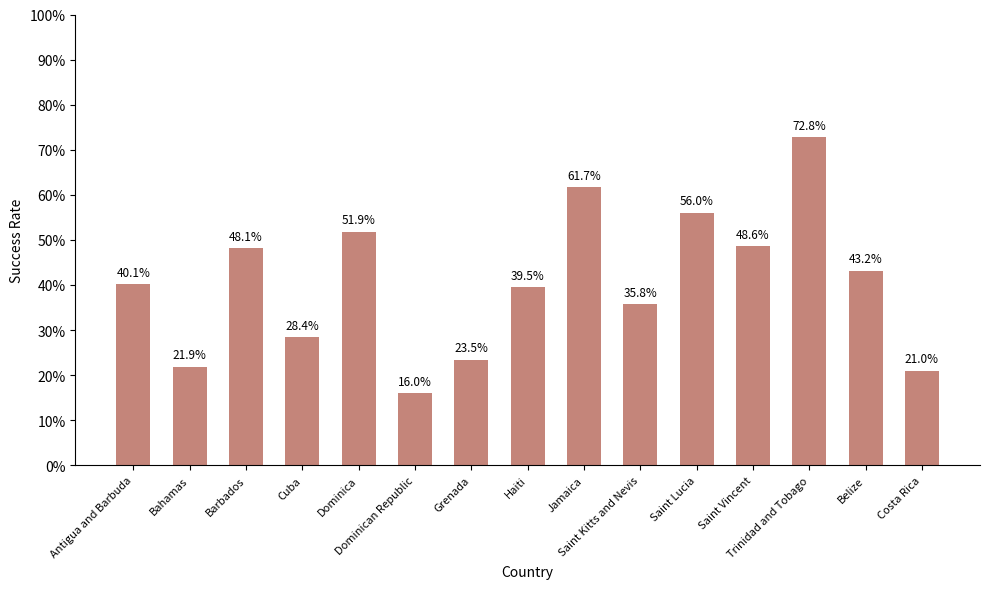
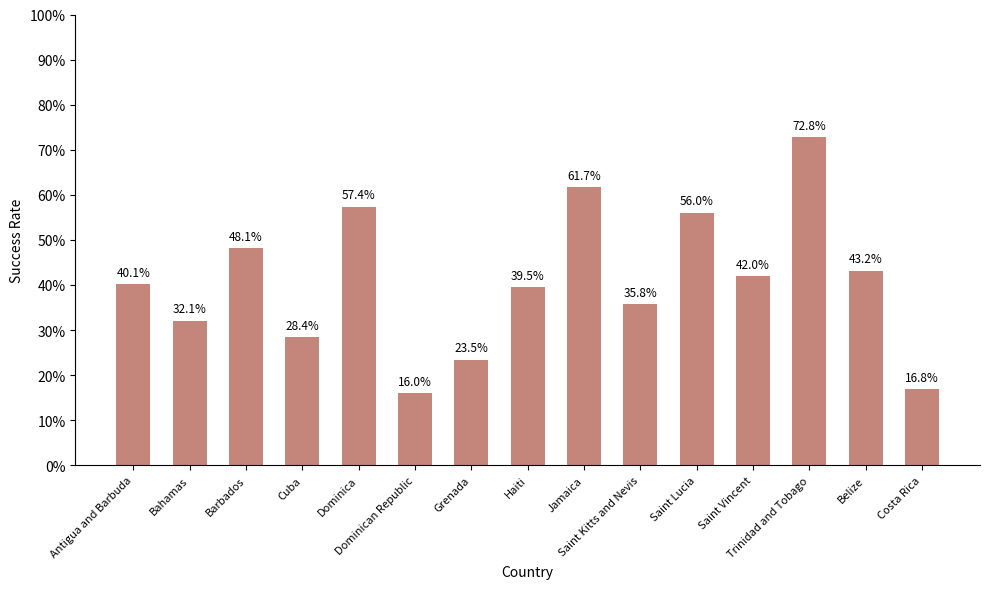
  {
    "Antigua and Barbuda": "40.1%",
-   "Bahamas": "21.9%",
+   "Bahamas": "32.1%",
    "Barbados": "48.1%",
    "Cuba": "28.4%",
-   "Dominica": "51.9%",
+   "Dominica": "57.4%",
    "Dominican Republic": "16.0%",
    "Grenada": "23.5%",
    "Haiti": "39.5%",
    "Jamaica": "61.7%",
    "Saint Kitts and Nevis": "35.8%",
    "Saint Lucia": "56.0%",
-   "Saint Vincent": "48.6%",
+   "Saint Vincent": "42.0%",
    "Trinidad and Tobago": "72.8%",
    "Belize": "43.2%",
-   "Costa Rica": "21.0%"
+   "Costa Rica": "16.8%"
  }
